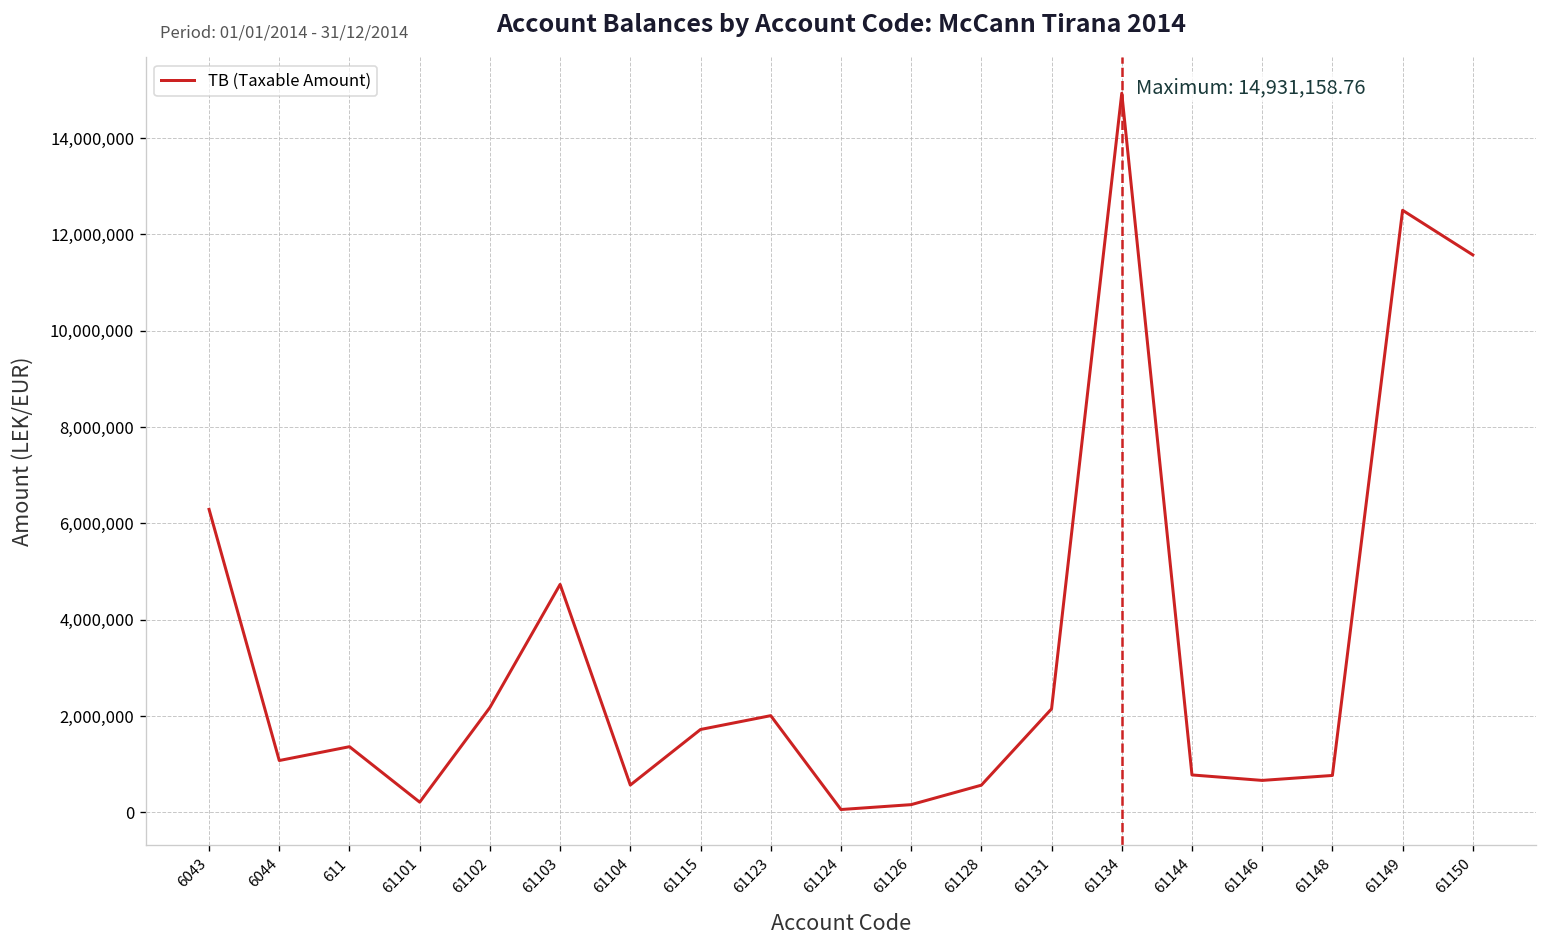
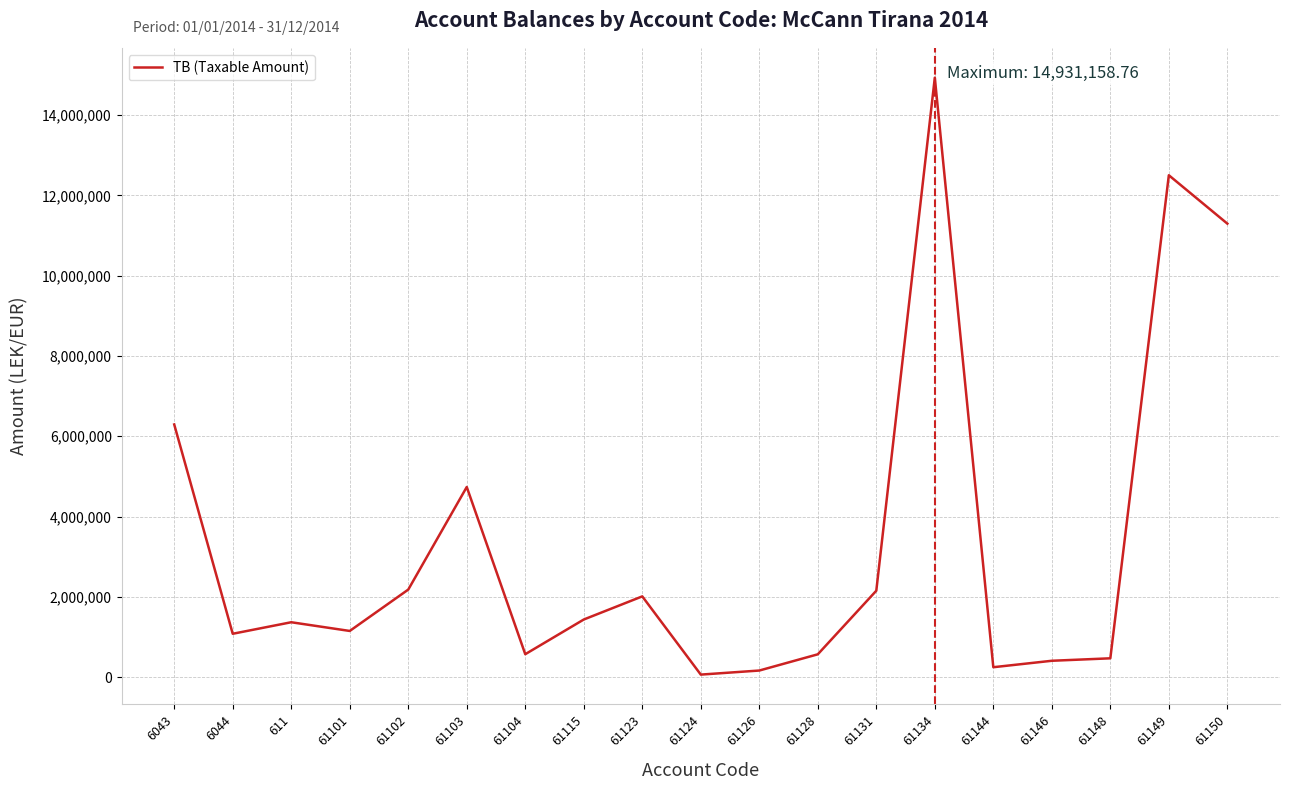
  {
    "6043": "6,300,000",
    "6044": "1,100,000",
    "611": "1,400,000",
-   "61101": "200,000",
+   "61101": "1,100,000",
    "61102": "2,200,000",
    "61103": "4,700,000",
    "61104": "600,000",
-   "61115": "1,700,000",
+   "61115": "1,400,000",
    "61123": "2,000,000",
    "61124": "100,000",
    "61126": "200,000",
    "61128": "600,000",
    "61131": "2,200,000",
-   "61144": "800,000",
-   "61146": "700,000",
-   "61148": "800,000",
+   "61144": "200,000",
+   "61146": "400,000",
+   "61148": "500,000",
    "61149": "12,500,000",
-   "61150": "11,600,000"
+   "61150": "11,300,000"
  }
